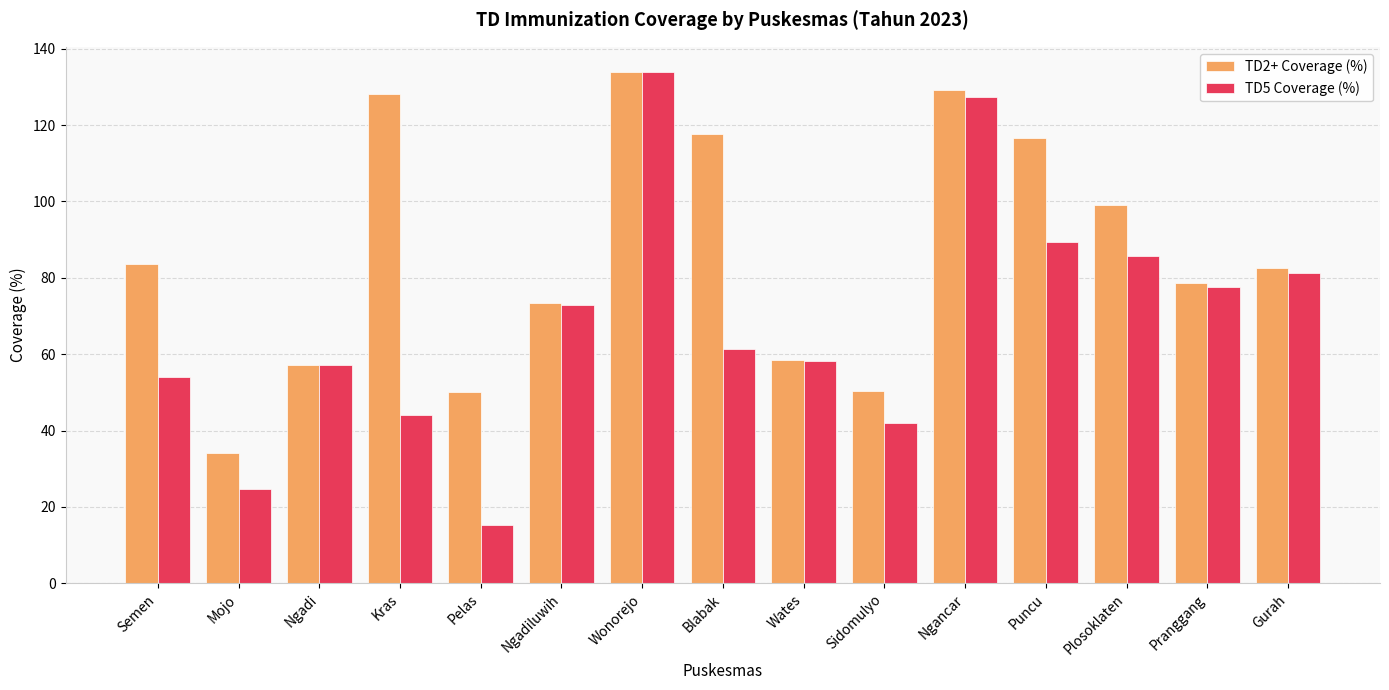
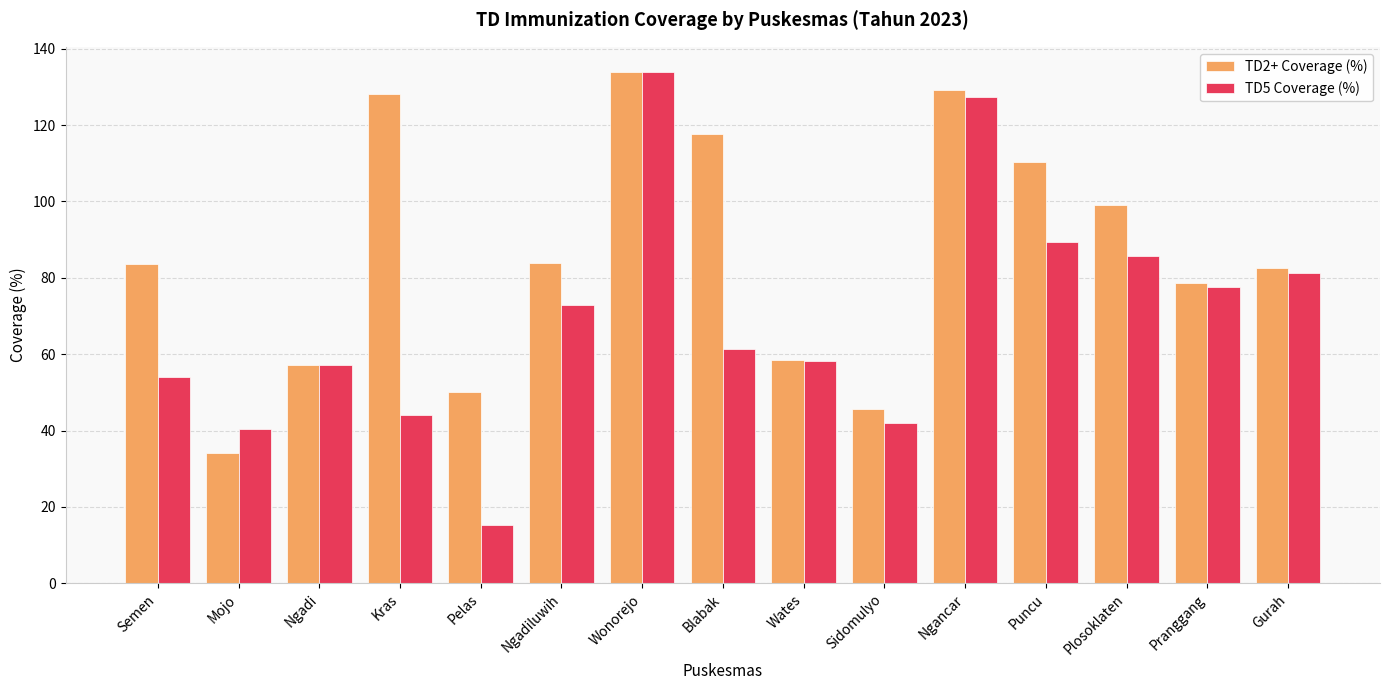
  {
    "TD2+ Coverage (%)": {
      "Semen": 84,
      "Mojo": 34,
      "Ngadi": 57,
      "Kras": 128,
      "Pelas": 50,
-     "Ngadiluwih": 73,
+     "Ngadiluwih": 84,
      "Wonorejo": 134,
      "Blabak": 118,
      "Wates": 59,
-     "Sidomulyo": 50,
+     "Sidomulyo": 46,
      "Ngancar": 129,
-     "Puncu": 117,
+     "Puncu": 110,
      "Plosoklaten": 99,
      "Pranggang": 79,
      "Gurah": 83
    },
    "TD5 Coverage (%)": {
      "Semen": 54,
-     "Mojo": 25,
+     "Mojo": 40,
      "Ngadi": 57,
      "Kras": 44,
      "Pelas": 15,
      "Ngadiluwih": 73,
      "Wonorejo": 134,
      "Blabak": 61,
      "Wates": 58,
      "Sidomulyo": 42,
      "Ngancar": 127,
      "Puncu": 89,
      "Plosoklaten": 86,
      "Pranggang": 78,
      "Gurah": 81
    }
  }
